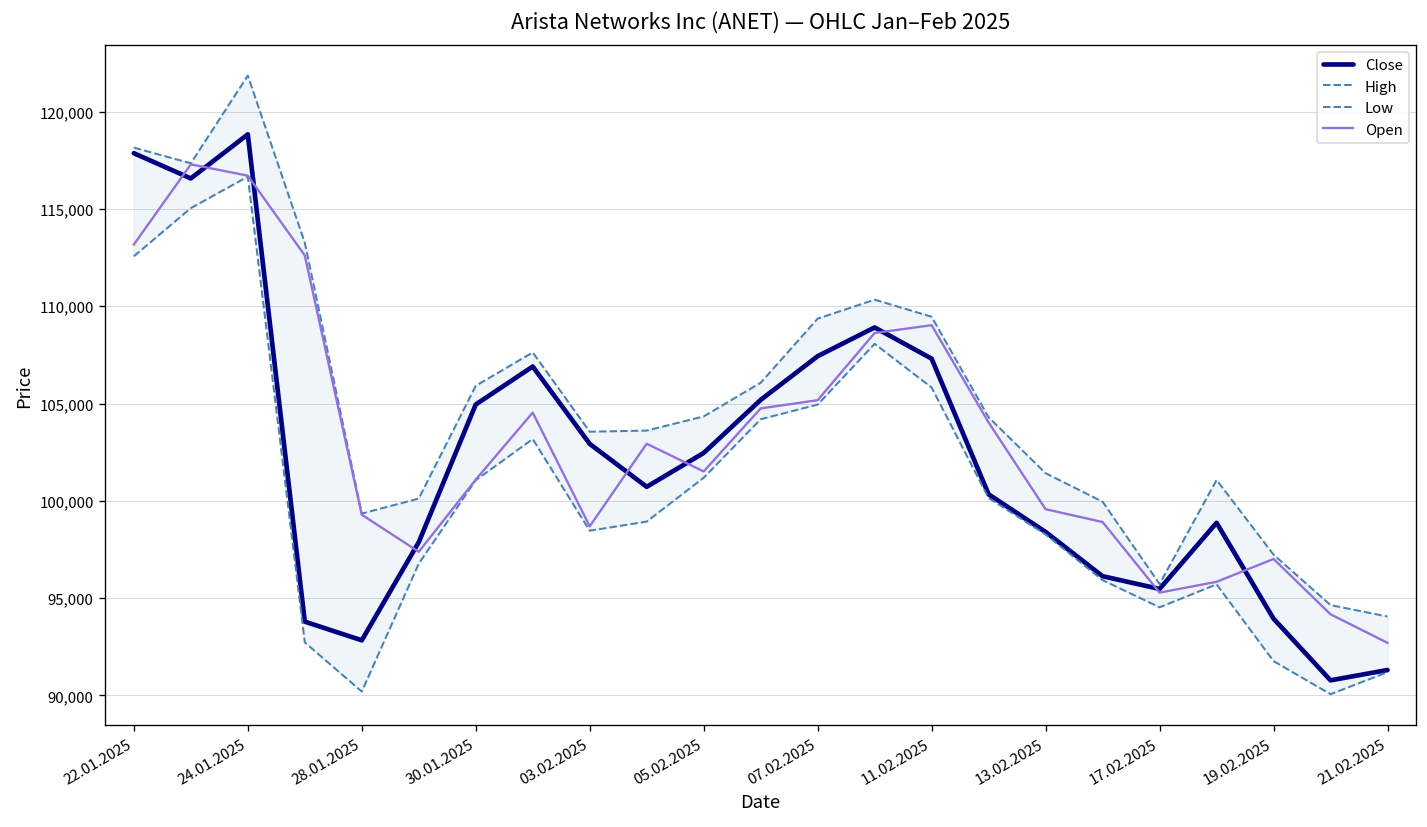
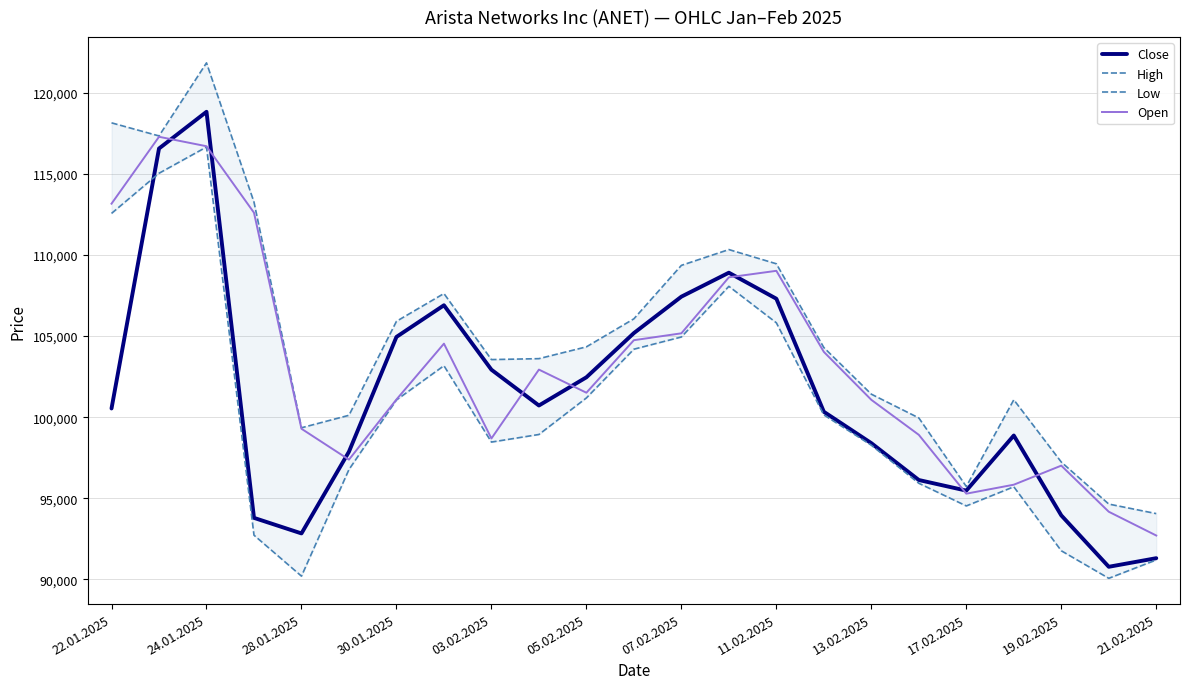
  {
    "Close": {
-     "22.01.2025": "117,900",
+     "22.01.2025": "100,500",
      "24.01.2025": "118,800",
      "28.01.2025": "92,800",
      "30.01.2025": "104,900",
      "03.02.2025": "102,900",
      "05.02.2025": "102,500",
      "07.02.2025": "107,400",
      "11.02.2025": "107,300",
      "17.02.2025": "95,500",
      "19.02.2025": "93,900"
    },
    "Open": {
      "22.01.2025": "113,200",
      "03.02.2025": "98,700",
      "05.02.2025": "101,500",
      "07.02.2025": "105,200",
      "11.02.2025": "109,000",
-     "13.02.2025": "99,600",
+     "13.02.2025": "101,100",
      "17.02.2025": "95,300",
      "19.02.2025": "97,000",
      "21.02.2025": "92,700"
    }
  }
